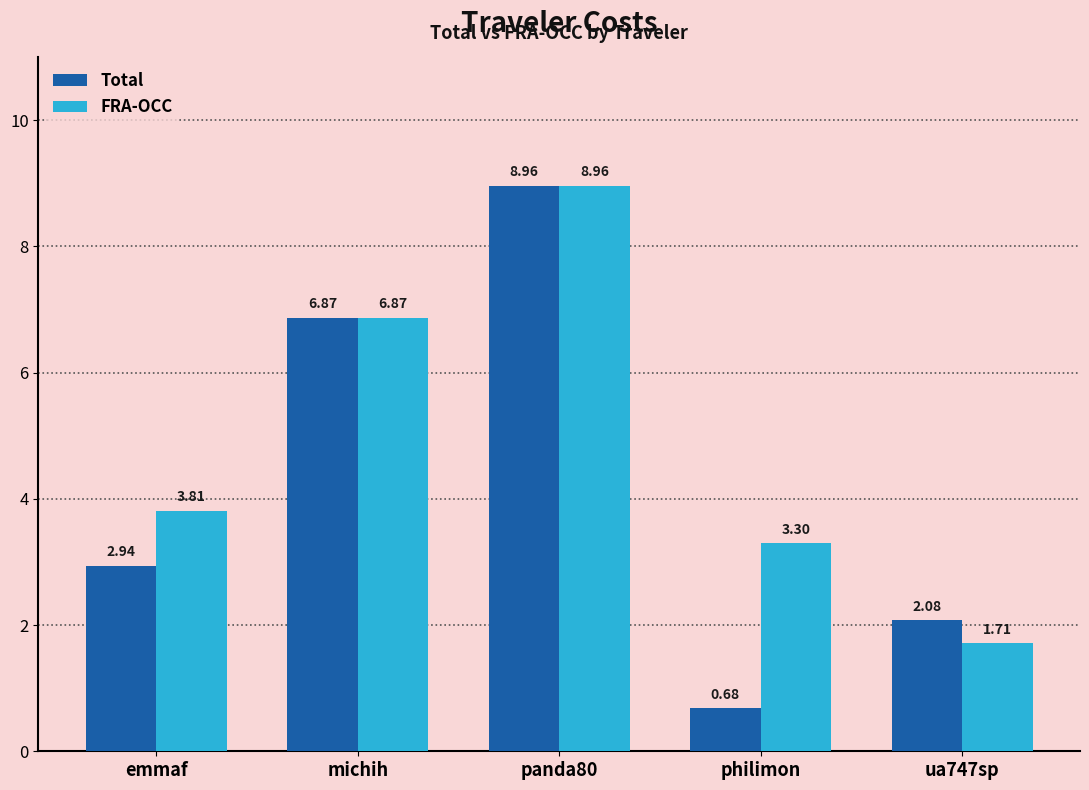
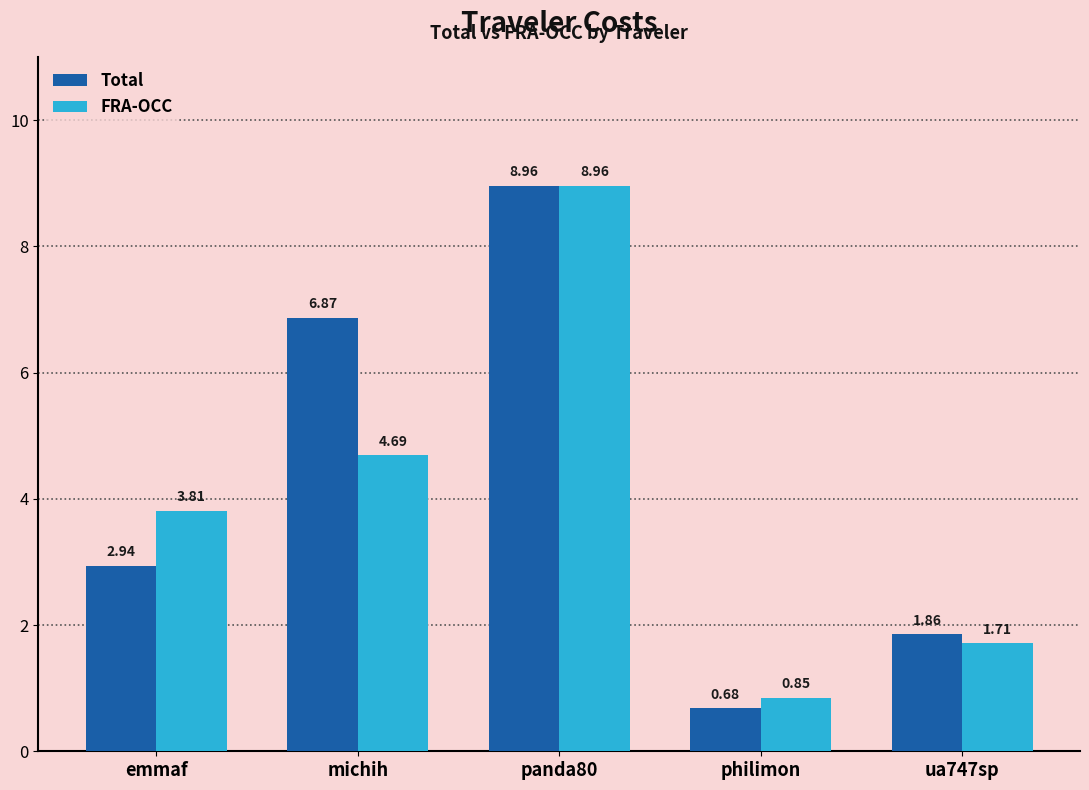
  {
    "Total": {
      "emmaf": 2.94,
      "michih": 6.87,
      "panda80": 8.96,
      "philimon": 0.68,
-     "ua747sp": 2.08
+     "ua747sp": 1.86
    },
    "FRA-OCC": {
      "emmaf": 3.81,
-     "michih": 6.87,
+     "michih": 4.69,
      "panda80": 8.96,
-     "philimon": 3.30,
+     "philimon": 0.85,
      "ua747sp": 1.71
    }
  }
